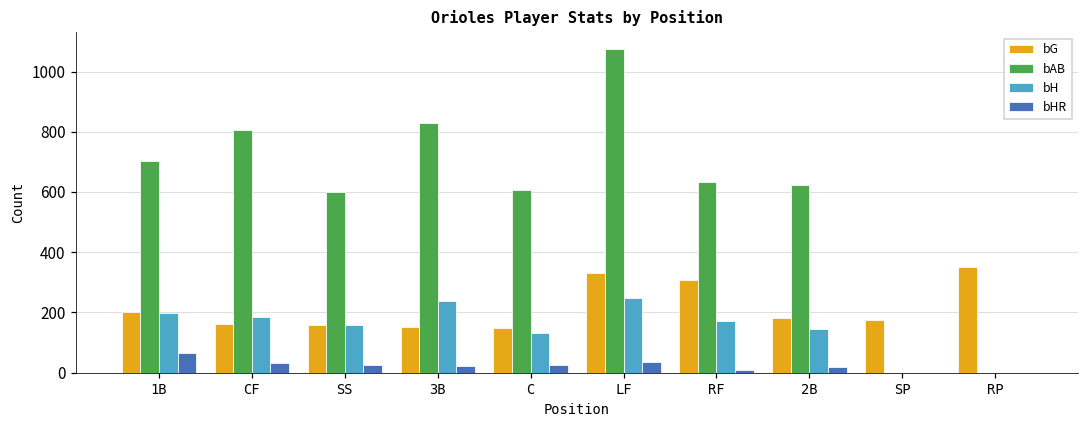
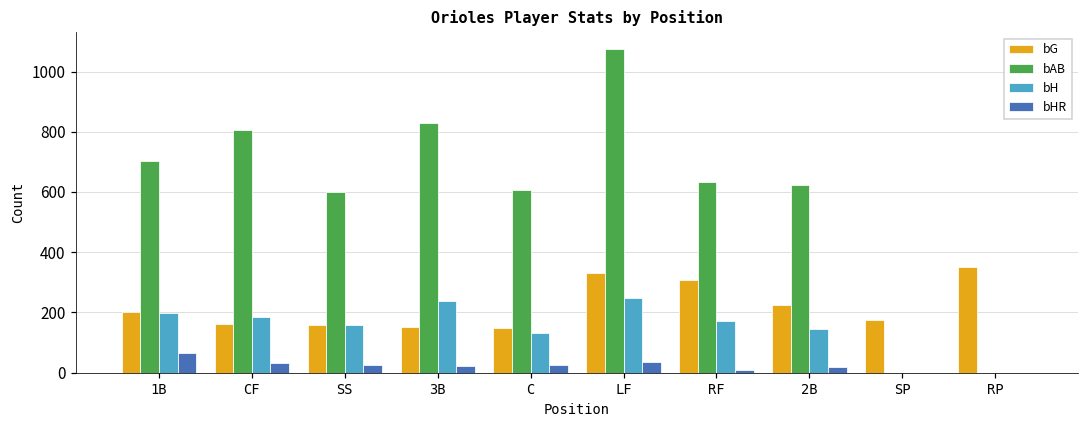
  {
    "bG": {
      "1B": 200,
      "CF": 160,
      "SS": 160,
      "3B": 150,
      "C": 150,
      "LF": 330,
      "RF": 310,
-     "2B": 180,
+     "2B": 220,
      "SP": 170,
      "RP": 350
    },
    "bAB": {
      "1B": 700,
      "CF": 810,
      "SS": 600,
      "3B": 830,
      "C": 610,
      "LF": 1080,
      "RF": 630,
      "2B": 620,
      "SP": 0,
      "RP": 0
    }
  }
